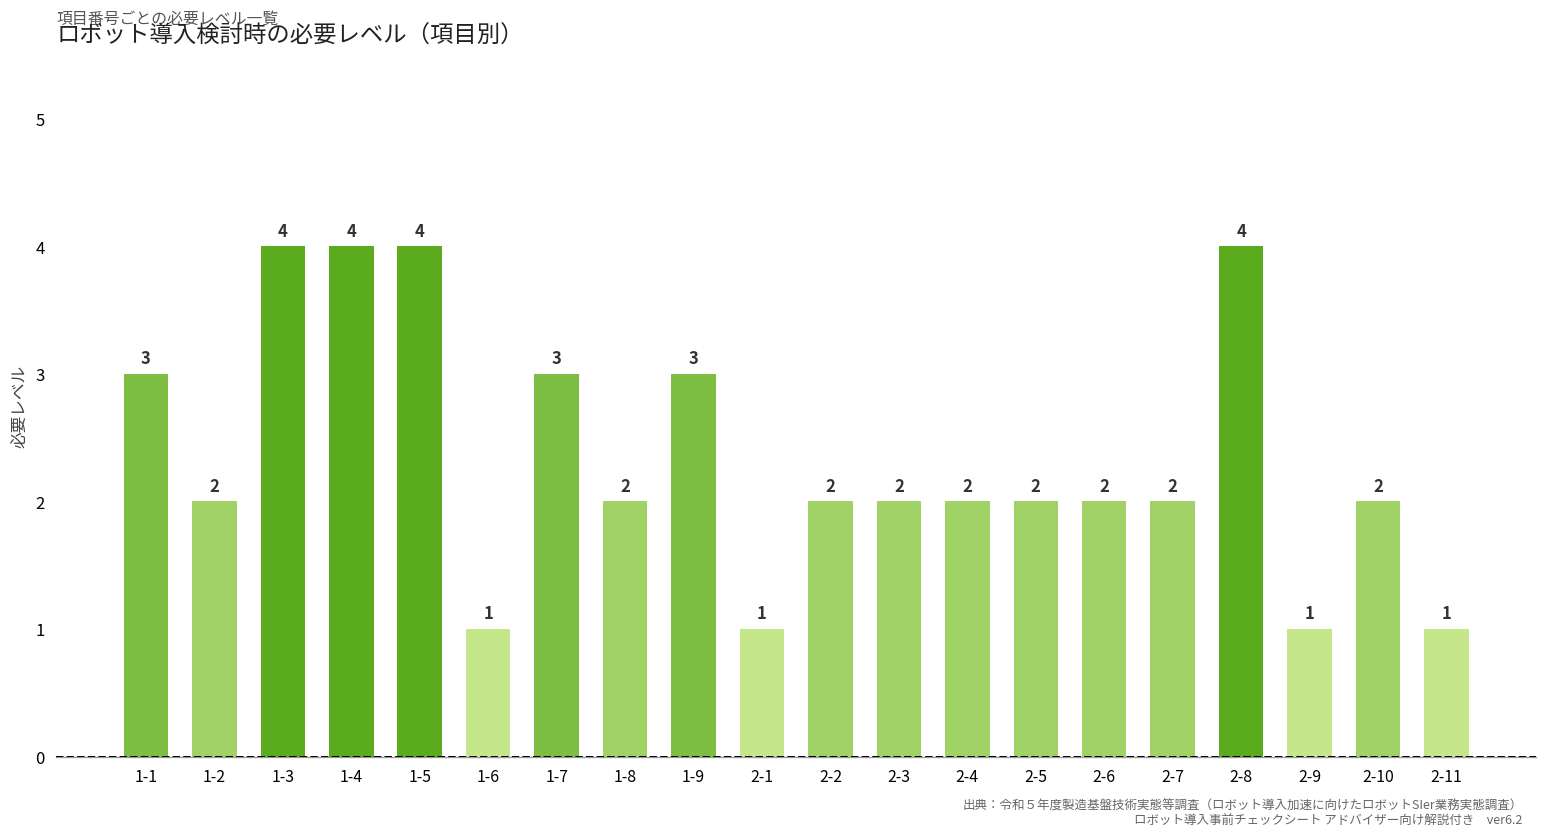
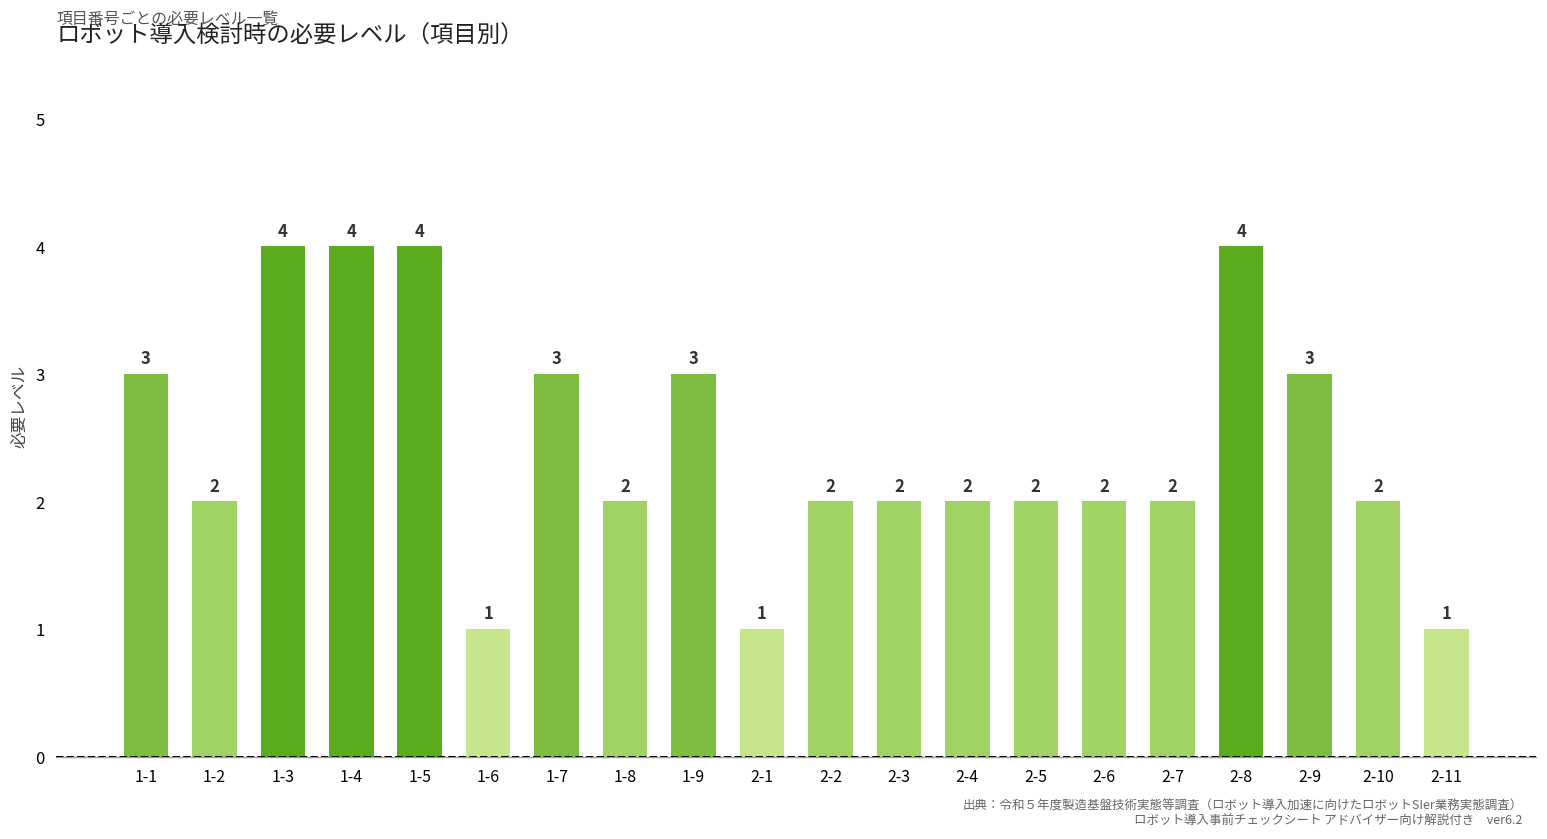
  {
    "1-1": 3,
    "1-2": 2,
    "1-3": 4,
    "1-4": 4,
    "1-5": 4,
    "1-6": 1,
    "1-7": 3,
    "1-8": 2,
    "1-9": 3,
    "2-1": 1,
    "2-2": 2,
    "2-3": 2,
    "2-4": 2,
    "2-5": 2,
    "2-6": 2,
    "2-7": 2,
    "2-8": 4,
-   "2-9": 1,
+   "2-9": 3,
    "2-10": 2,
    "2-11": 1
  }
